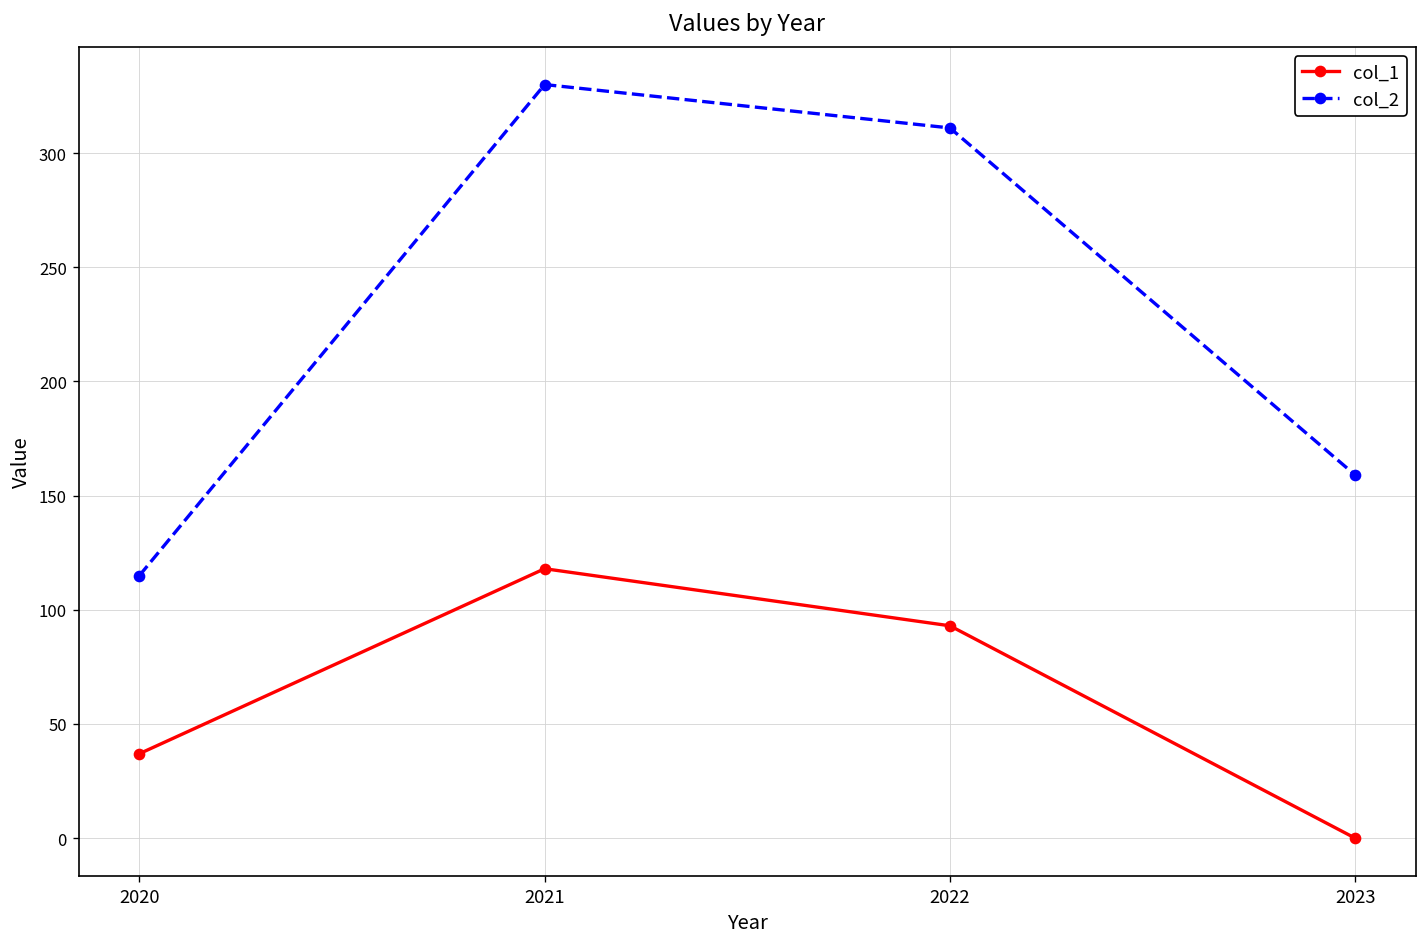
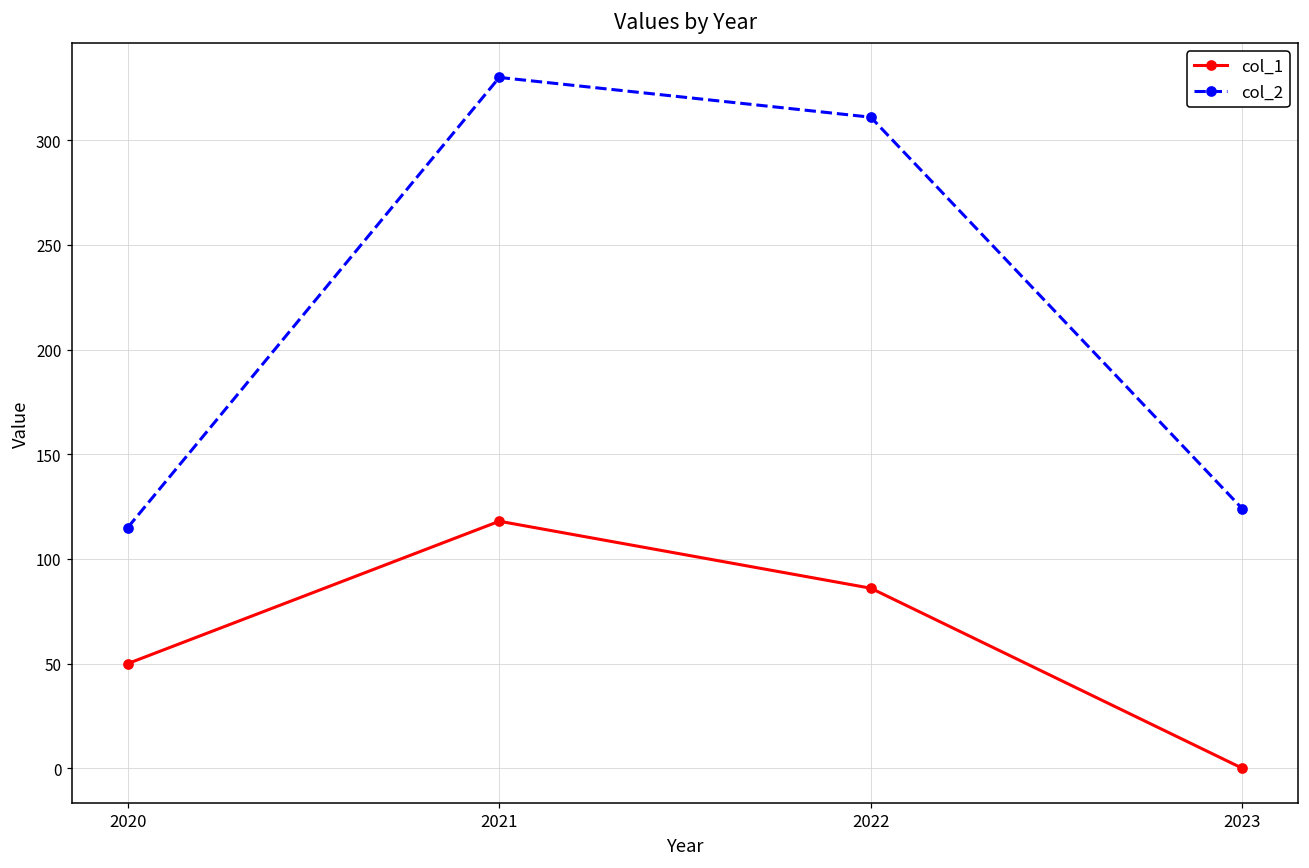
  {
    "col_1": {
-     "2020": 37,
+     "2020": 50,
      "2021": 118,
-     "2022": 93,
+     "2022": 86,
      "2023": 0
    },
    "col_2": {
      "2020": 115,
      "2021": 330,
      "2022": 311,
-     "2023": 159
+     "2023": 124
    }
  }
